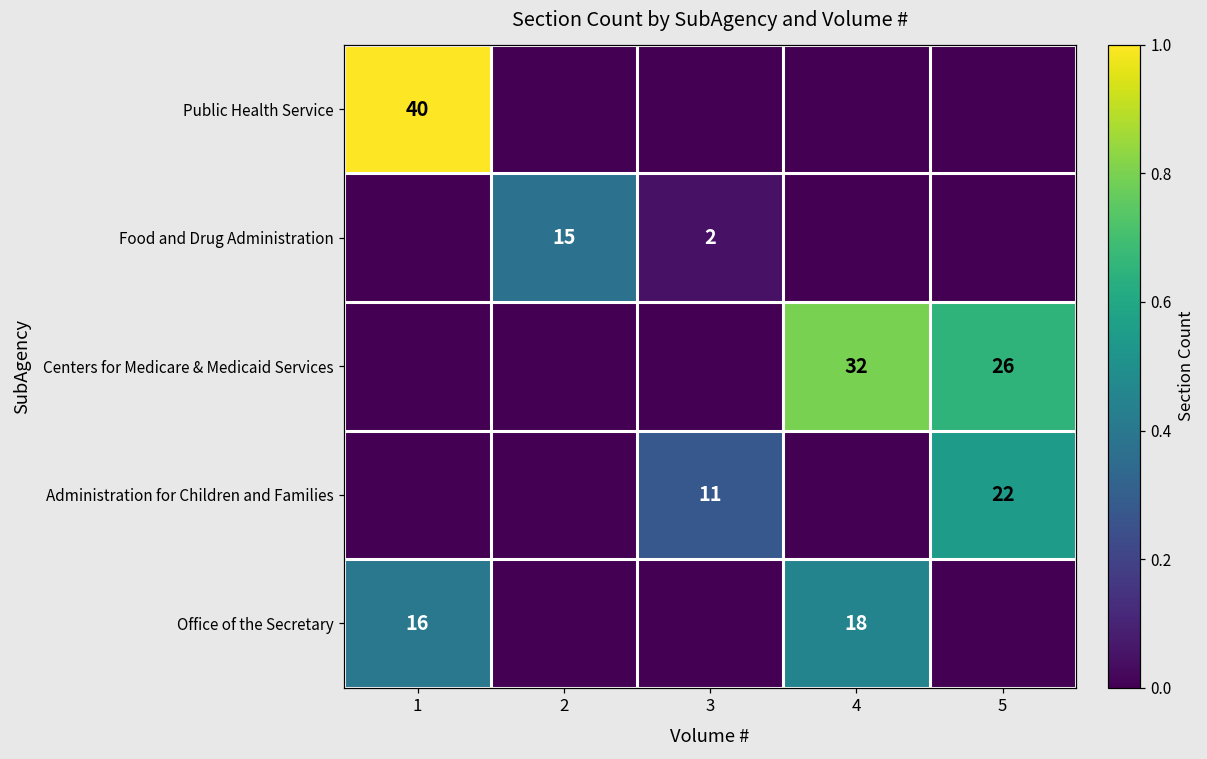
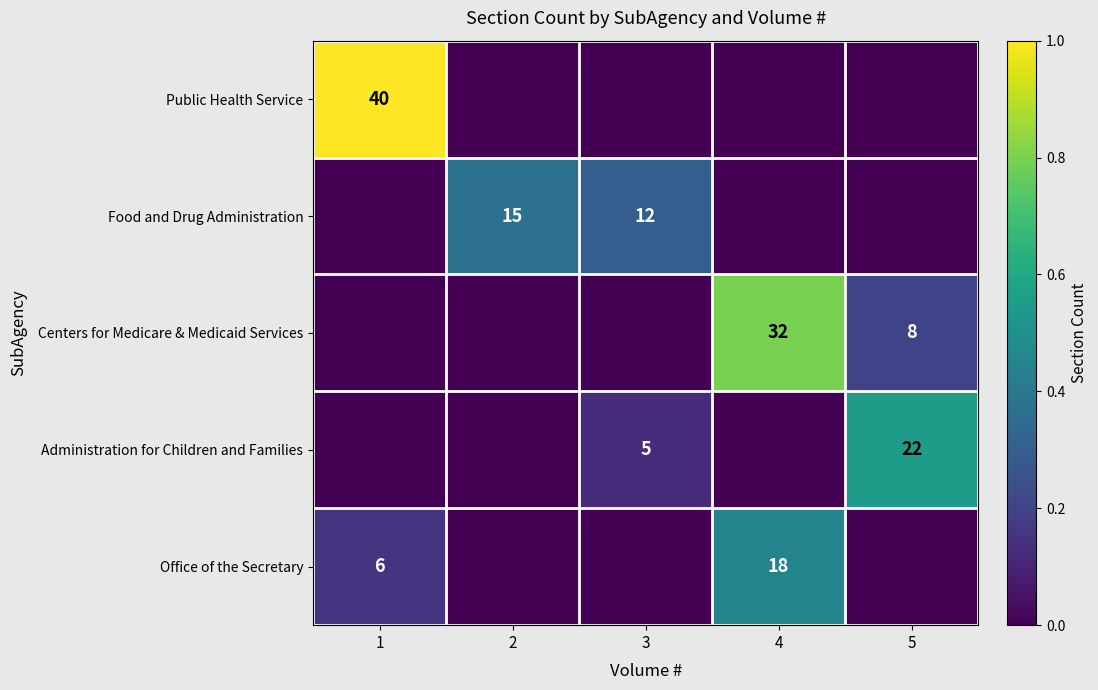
  {
    "Public Health Service": {
      "1": 40
    },
    "Food and Drug Administration": {
      "2": 15,
-     "3": 2
+     "3": 12
    },
    "Centers for Medicare & Medicaid Services": {
      "4": 32,
-     "5": 26
+     "5": 8
    },
    "Administration for Children and Families": {
-     "3": 11,
+     "3": 5,
      "5": 22
    },
    "Office of the Secretary": {
-     "1": 16,
+     "1": 6,
      "4": 18
    }
  }
